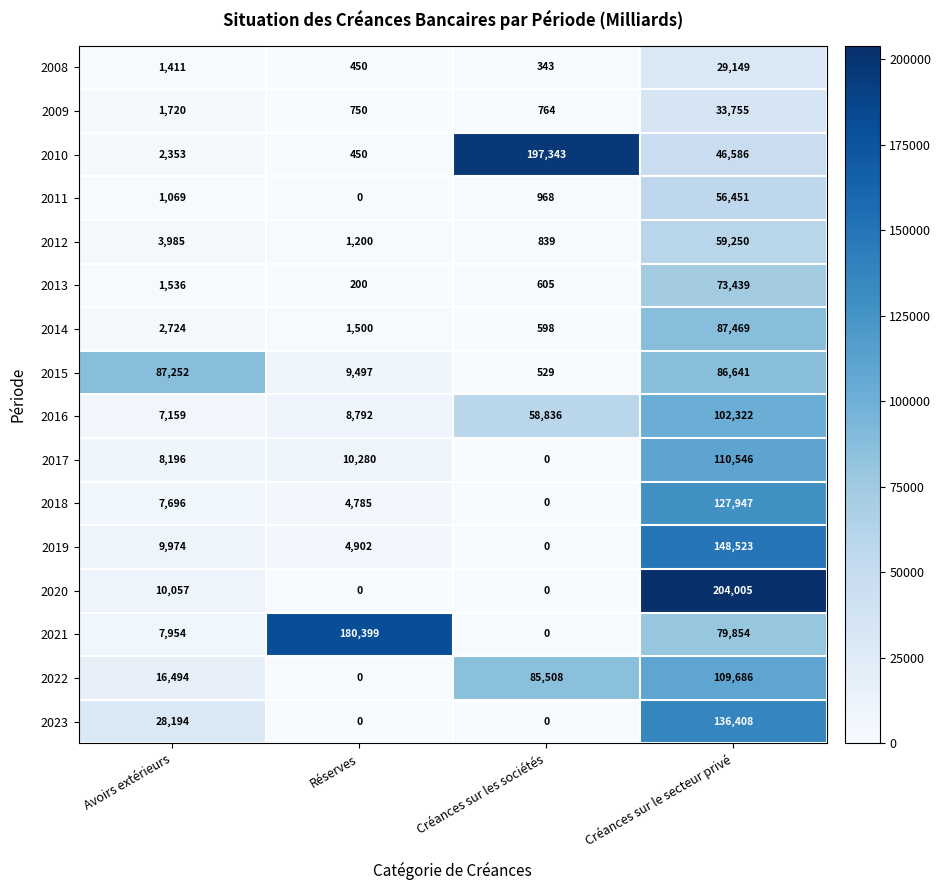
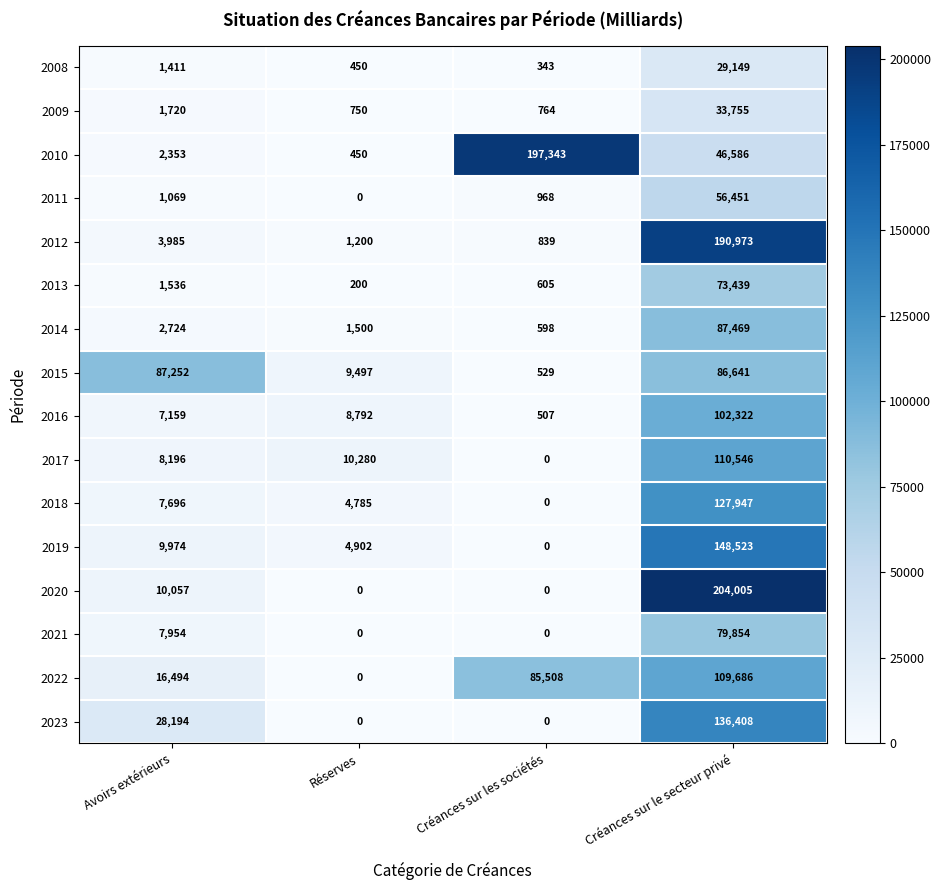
  {
    "2008": {
      "Avoirs extérieurs": "1,411",
      "Réserves": "450",
      "Créances sur les sociétés": "343",
      "Créances sur le secteur privé": "29,149"
    },
    "2009": {
      "Avoirs extérieurs": "1,720",
      "Réserves": "750",
      "Créances sur les sociétés": "764",
      "Créances sur le secteur privé": "33,755"
    },
    "2010": {
      "Avoirs extérieurs": "2,353",
      "Réserves": "450",
      "Créances sur les sociétés": "197,343",
      "Créances sur le secteur privé": "46,586"
    },
    "2011": {
      "Avoirs extérieurs": "1,069",
      "Réserves": "0",
      "Créances sur les sociétés": "968",
      "Créances sur le secteur privé": "56,451"
    },
    "2012": {
      "Avoirs extérieurs": "3,985",
      "Réserves": "1,200",
      "Créances sur les sociétés": "839",
-     "Créances sur le secteur privé": "59,250"
+     "Créances sur le secteur privé": "190,973"
    },
    "2013": {
      "Avoirs extérieurs": "1,536",
      "Réserves": "200",
      "Créances sur les sociétés": "605",
      "Créances sur le secteur privé": "73,439"
    },
    "2014": {
      "Avoirs extérieurs": "2,724",
      "Réserves": "1,500",
      "Créances sur les sociétés": "598",
      "Créances sur le secteur privé": "87,469"
    },
    "2015": {
      "Avoirs extérieurs": "87,252",
      "Réserves": "9,497",
      "Créances sur les sociétés": "529",
      "Créances sur le secteur privé": "86,641"
    },
    "2016": {
      "Avoirs extérieurs": "7,159",
      "Réserves": "8,792",
-     "Créances sur les sociétés": "58,836",
+     "Créances sur les sociétés": "507",
      "Créances sur le secteur privé": "102,322"
    },
    "2017": {
      "Avoirs extérieurs": "8,196",
      "Réserves": "10,280",
      "Créances sur les sociétés": "0",
      "Créances sur le secteur privé": "110,546"
    },
    "2018": {
      "Avoirs extérieurs": "7,696",
      "Réserves": "4,785",
      "Créances sur les sociétés": "0",
      "Créances sur le secteur privé": "127,947"
    },
    "2019": {
      "Avoirs extérieurs": "9,974",
      "Réserves": "4,902",
      "Créances sur les sociétés": "0",
      "Créances sur le secteur privé": "148,523"
    },
    "2020": {
      "Avoirs extérieurs": "10,057",
      "Réserves": "0",
      "Créances sur les sociétés": "0",
      "Créances sur le secteur privé": "204,005"
    },
    "2021": {
      "Avoirs extérieurs": "7,954",
-     "Réserves": "180,399",
+     "Réserves": "0",
      "Créances sur les sociétés": "0",
      "Créances sur le secteur privé": "79,854"
    },
    "2022": {
      "Avoirs extérieurs": "16,494",
      "Réserves": "0",
      "Créances sur les sociétés": "85,508",
      "Créances sur le secteur privé": "109,686"
    },
    "2023": {
      "Avoirs extérieurs": "28,194",
      "Réserves": "0",
      "Créances sur les sociétés": "0",
      "Créances sur le secteur privé": "136,408"
    }
  }
